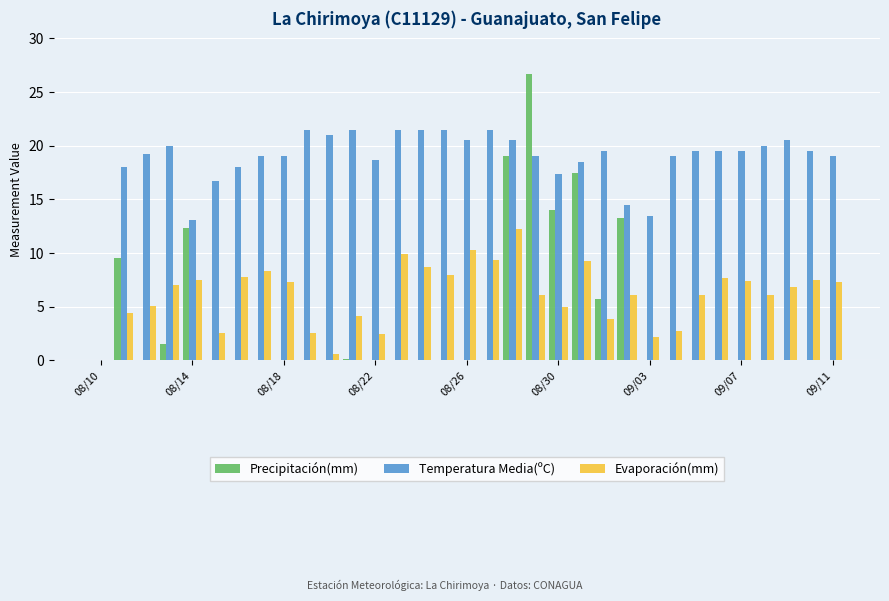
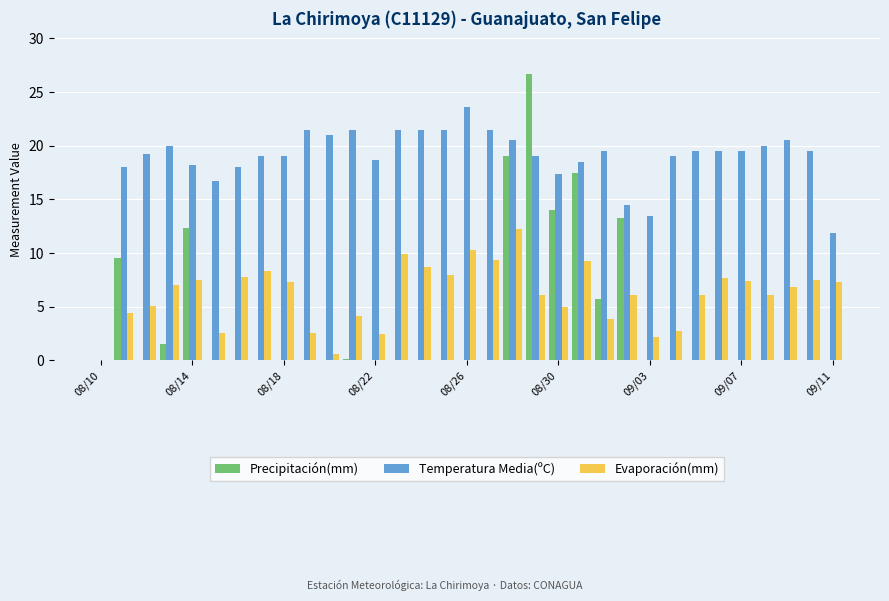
  {
    "Temperatura Media(ºC)": {
      "08/10": 0.0,
-     "08/14": 13.0,
+     "08/14": 18.3,
      "08/18": 19.0,
      "08/22": 18.7,
-     "08/26": 20.5,
+     "08/26": 23.6,
      "08/30": 17.4,
      "09/03": 13.5,
      "09/07": 19.5,
-     "09/11": 19.0
+     "09/11": 11.9
    }
  }
